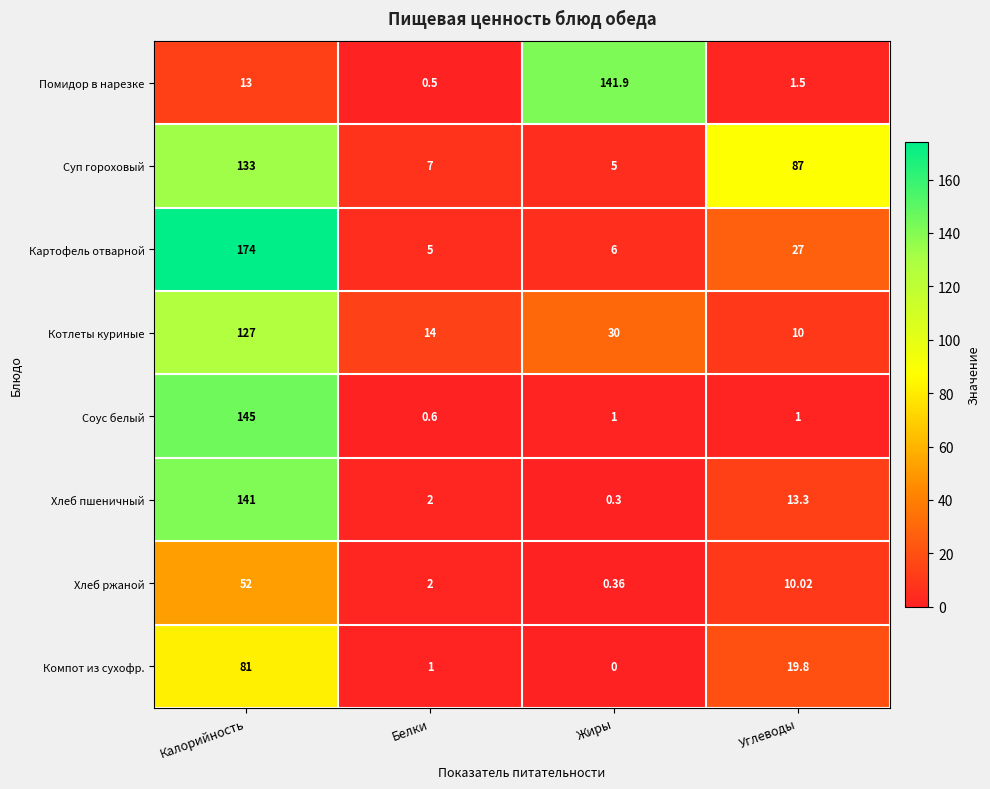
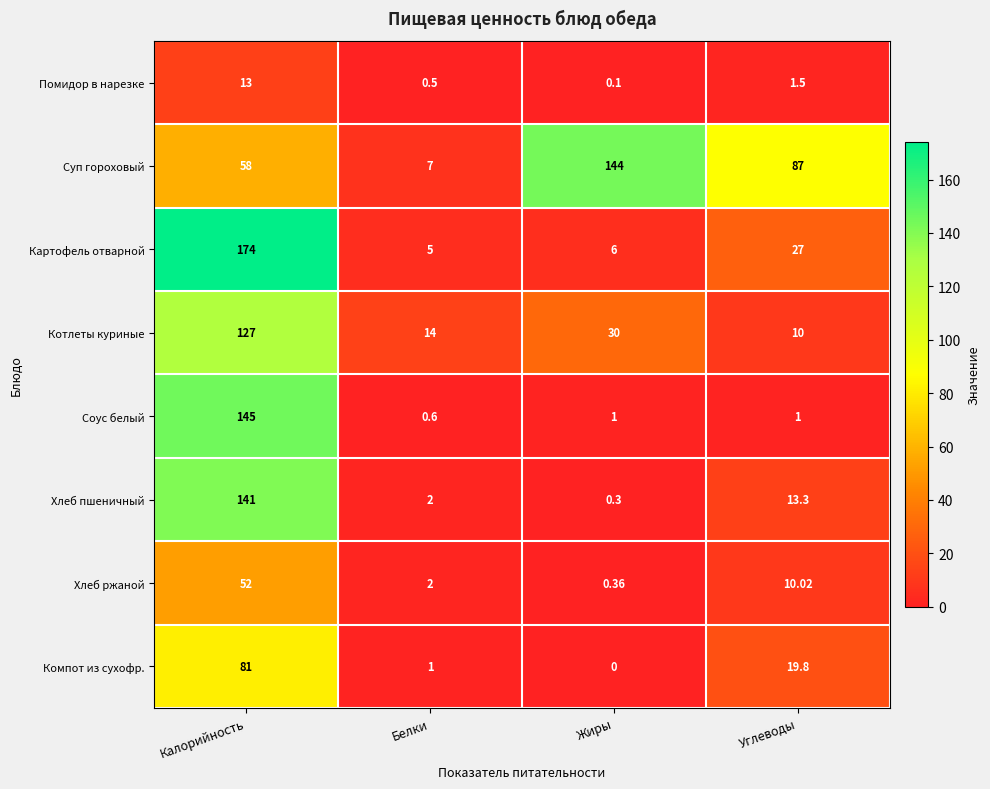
  {
    "Помидор в нарезке": {
      "Калорийность": 13,
      "Белки": 0.5,
-     "Жиры": 141.9,
+     "Жиры": 0.1,
      "Углеводы": 1.5
    },
    "Суп гороховый": {
-     "Калорийность": 133,
+     "Калорийность": 58,
      "Белки": 7,
-     "Жиры": 5,
+     "Жиры": 144,
      "Углеводы": 87
    },
    "Картофель отварной": {
      "Калорийность": 174,
      "Белки": 5,
      "Жиры": 6,
      "Углеводы": 27
    },
    "Котлеты куриные": {
      "Калорийность": 127,
      "Белки": 14,
      "Жиры": 30,
      "Углеводы": 10
    },
    "Соус белый": {
      "Калорийность": 145,
      "Белки": 0.6,
      "Жиры": 1,
      "Углеводы": 1
    },
    "Хлеб пшеничный": {
      "Калорийность": 141,
      "Белки": 2,
      "Жиры": 0.3,
      "Углеводы": 13.3
    },
    "Хлеб ржаной": {
      "Калорийность": 52,
      "Белки": 2,
      "Жиры": 0.36,
      "Углеводы": 10.02
    },
    "Компот из сухофр.": {
      "Калорийность": 81,
      "Белки": 1,
      "Жиры": 0,
      "Углеводы": 19.8
    }
  }
